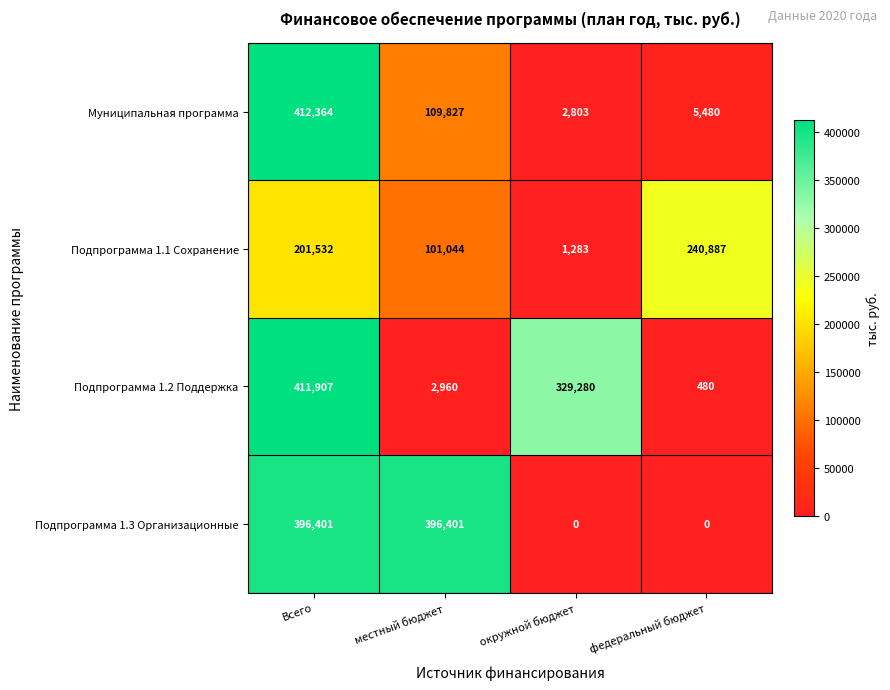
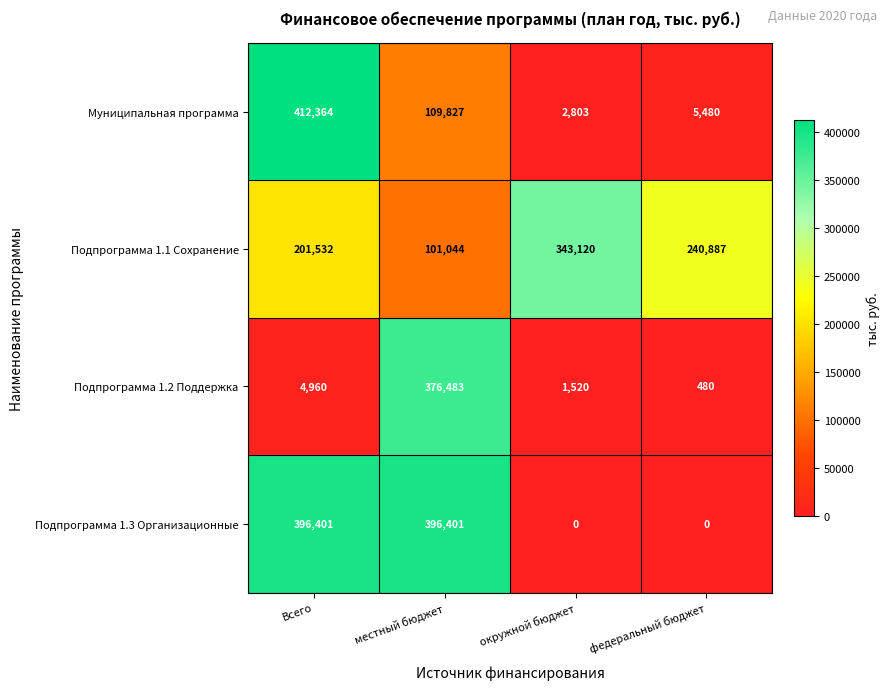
  {
    "Муниципальная программа": {
      "Всего": "412,364",
      "местный бюджет": "109,827",
      "окружной бюджет": "2,803",
      "федеральный бюджет": "5,480"
    },
    "Подпрограмма 1.1 Сохранение": {
      "Всего": "201,532",
      "местный бюджет": "101,044",
-     "окружной бюджет": "1,283",
+     "окружной бюджет": "343,120",
      "федеральный бюджет": "240,887"
    },
    "Подпрограмма 1.2 Поддержка": {
-     "Всего": "411,907",
-     "местный бюджет": "2,960",
-     "окружной бюджет": "329,280",
+     "Всего": "4,960",
+     "местный бюджет": "376,483",
+     "окружной бюджет": "1,520",
      "федеральный бюджет": "480"
    },
    "Подпрограмма 1.3 Организационные": {
      "Всего": "396,401",
      "местный бюджет": "396,401",
      "окружной бюджет": "0",
      "федеральный бюджет": "0"
    }
  }
